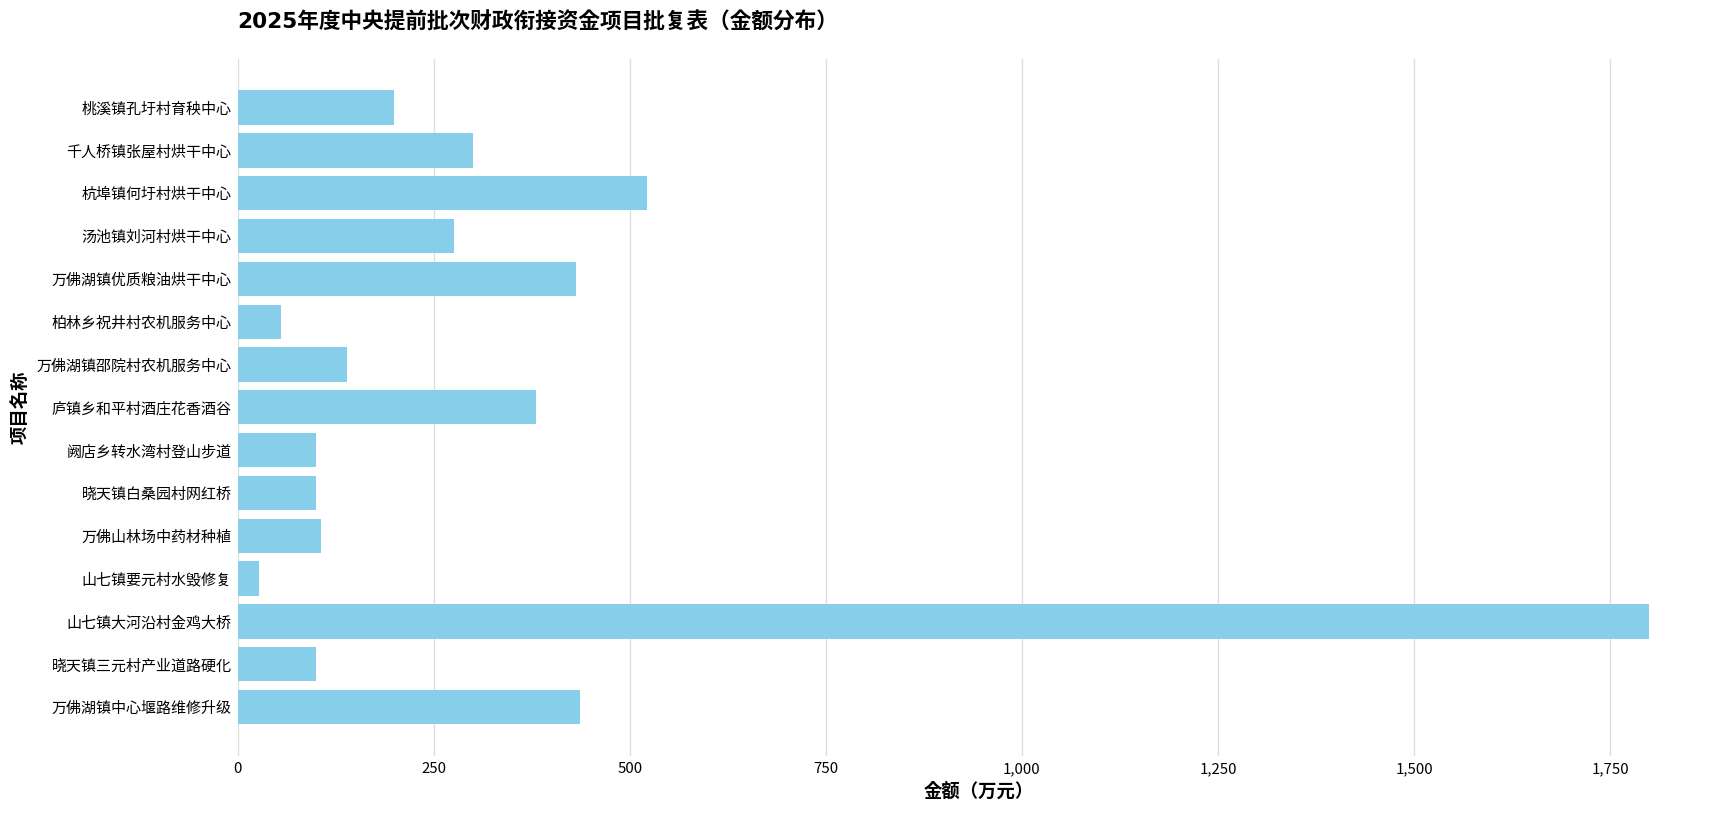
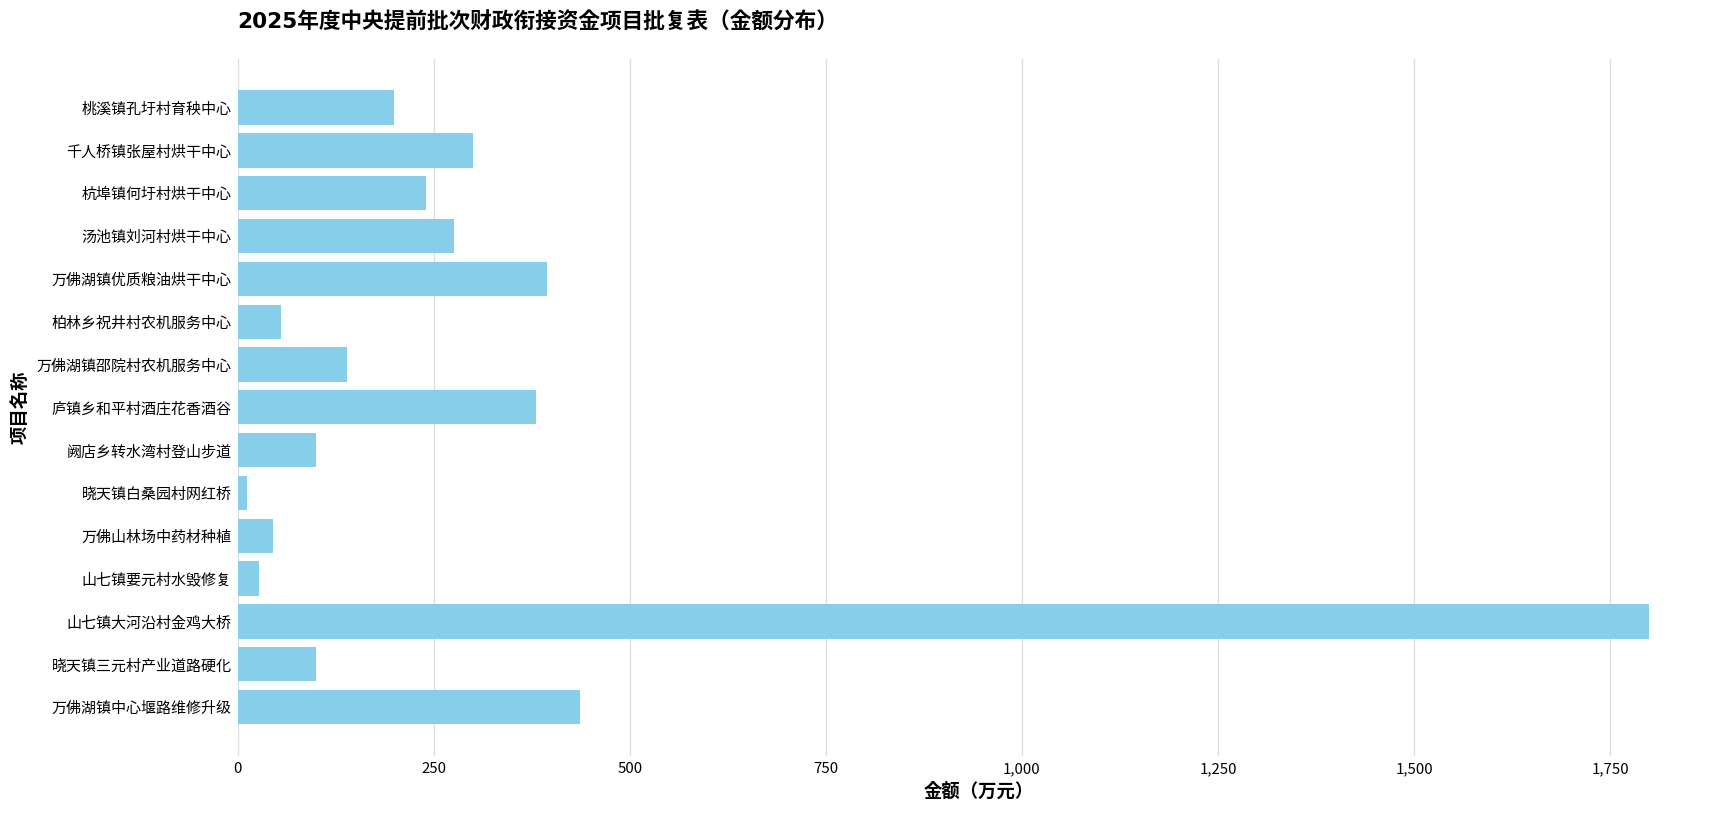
  {
    "桃溪镇孔圩村育秧中心": "200",
    "千人桥镇张屋村烘干中心": "300",
-   "杭埠镇何圩村烘干中心": "520",
+   "杭埠镇何圩村烘干中心": "240",
    "汤池镇刘河村烘干中心": "280",
-   "万佛湖镇优质粮油烘干中心": "430",
+   "万佛湖镇优质粮油烘干中心": "400",
    "柏林乡祝井村农机服务中心": "60",
    "万佛湖镇邵院村农机服务中心": "140",
    "庐镇乡和平村酒庄花香酒谷": "380",
    "阙店乡转水湾村登山步道": "100",
-   "晓天镇白桑园村网红桥": "100",
-   "万佛山林场中药材种植": "110",
+   "晓天镇白桑园村网红桥": "10",
+   "万佛山林场中药材种植": "50",
    "山七镇要元村水毁修复": "30",
    "山七镇大河沿村金鸡大桥": "1,800",
    "晓天镇三元村产业道路硬化": "100",
    "万佛湖镇中心堰路维修升级": "440"
  }
